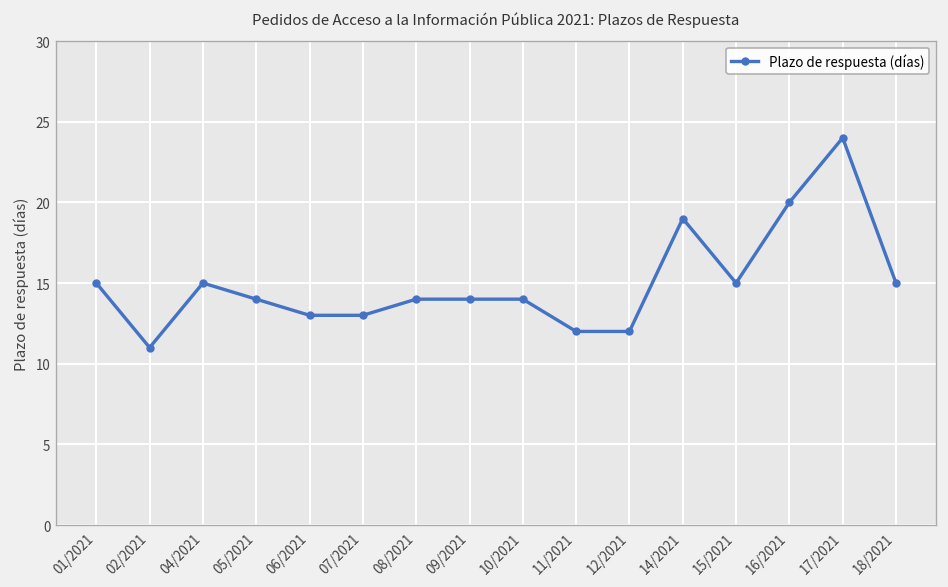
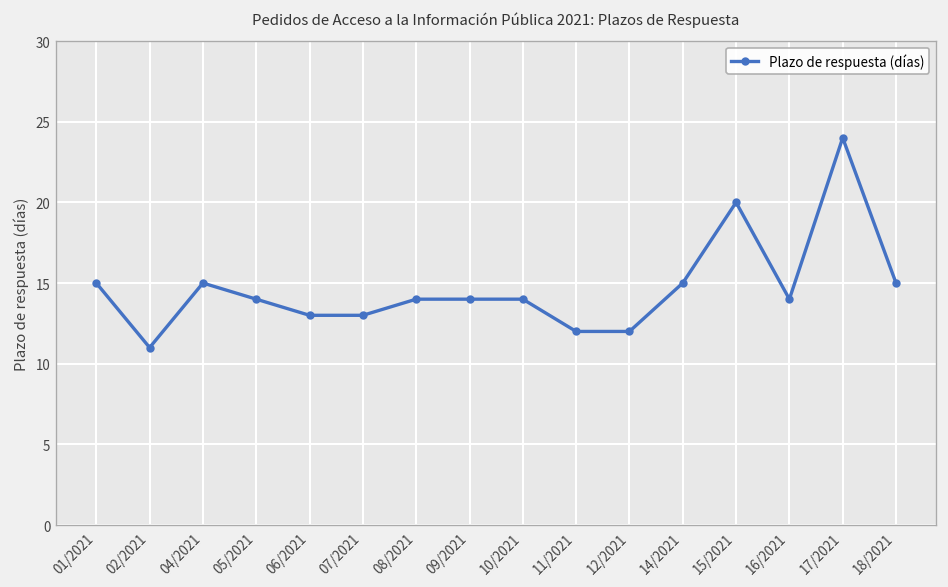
  {
    "01/2021": 15,
    "02/2021": 11,
    "04/2021": 15,
    "05/2021": 14,
    "06/2021": 13,
    "07/2021": 13,
    "08/2021": 14,
    "09/2021": 14,
    "10/2021": 14,
    "11/2021": 12,
    "12/2021": 12,
-   "14/2021": 19,
-   "15/2021": 15,
-   "16/2021": 20,
+   "14/2021": 15,
+   "15/2021": 20,
+   "16/2021": 14,
    "17/2021": 24,
    "18/2021": 15
  }
